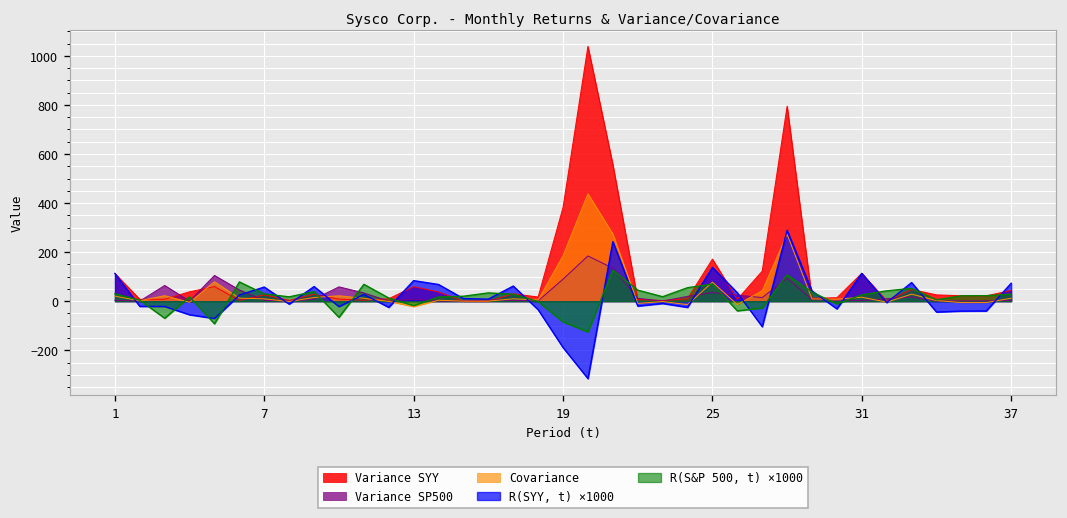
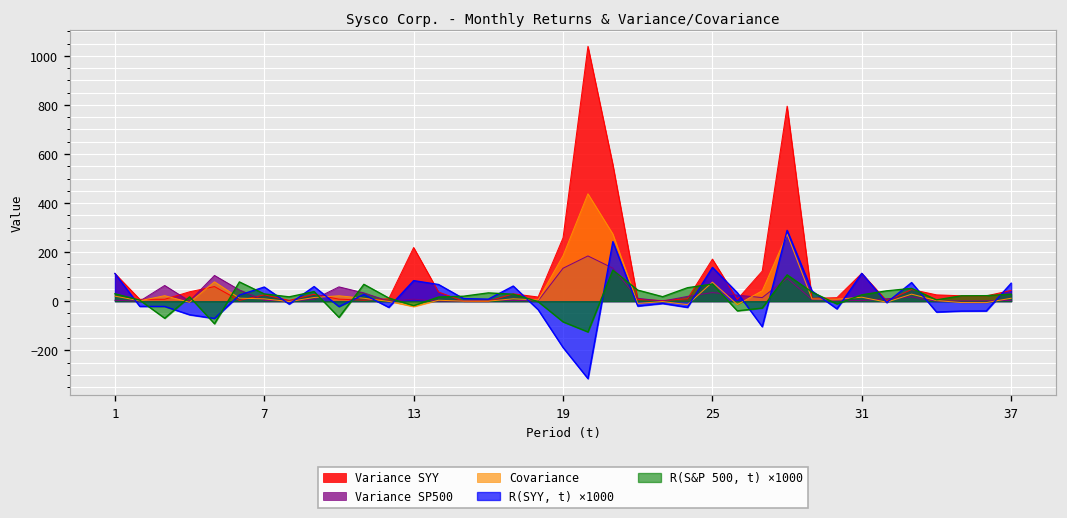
  {
    "Variance SYY": {
-     "13": 60,
-     "19": 380,
+     "13": 220,
+     "19": 260,
      "25": 170,
      "37": 40
    },
    "Variance SP500": {
      "1": 0,
-     "19": 90,
+     "19": 130,
      "25": 40,
      "31": 0
    }
  }
